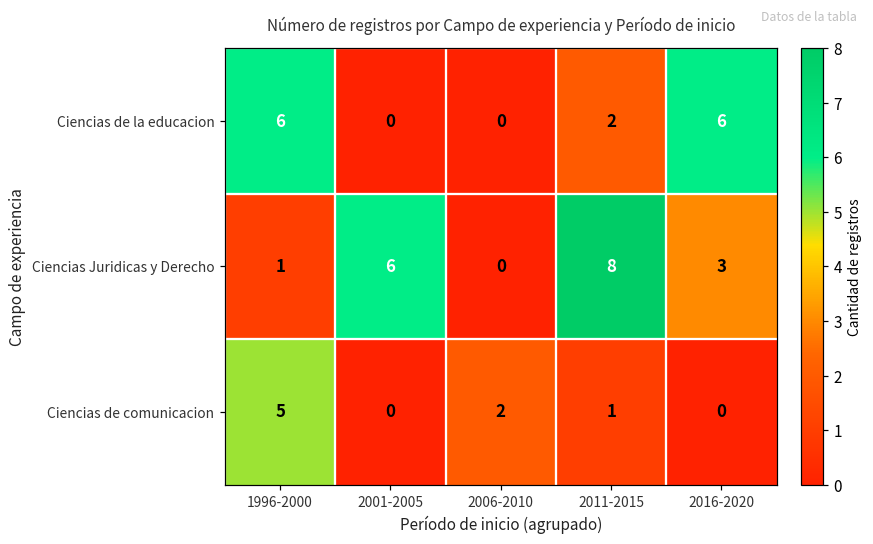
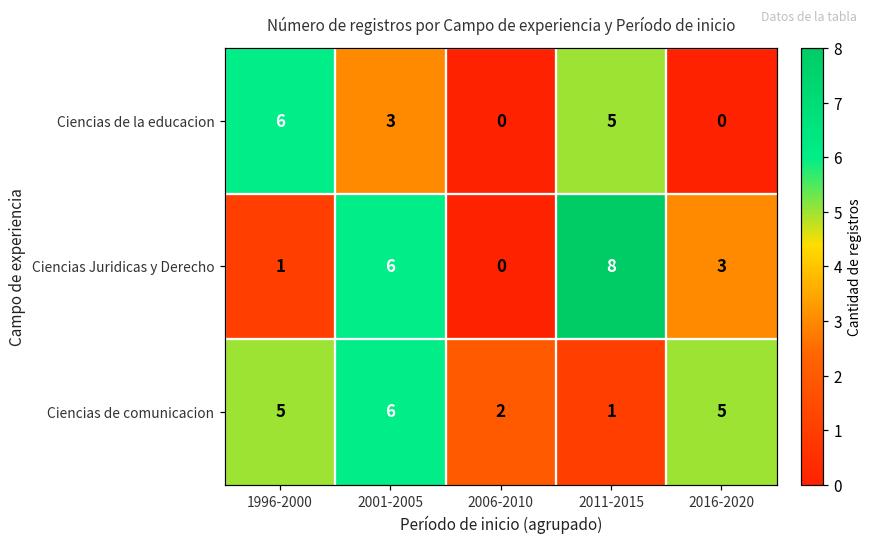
  {
    "Ciencias de la educacion": {
      "1996-2000": 6,
-     "2001-2005": 0,
+     "2001-2005": 3,
      "2006-2010": 0,
-     "2011-2015": 2,
-     "2016-2020": 6
+     "2011-2015": 5,
+     "2016-2020": 0
    },
    "Ciencias Juridicas y Derecho": {
      "1996-2000": 1,
      "2001-2005": 6,
      "2006-2010": 0,
      "2011-2015": 8,
      "2016-2020": 3
    },
    "Ciencias de comunicacion": {
      "1996-2000": 5,
-     "2001-2005": 0,
+     "2001-2005": 6,
      "2006-2010": 2,
      "2011-2015": 1,
-     "2016-2020": 0
+     "2016-2020": 5
    }
  }
